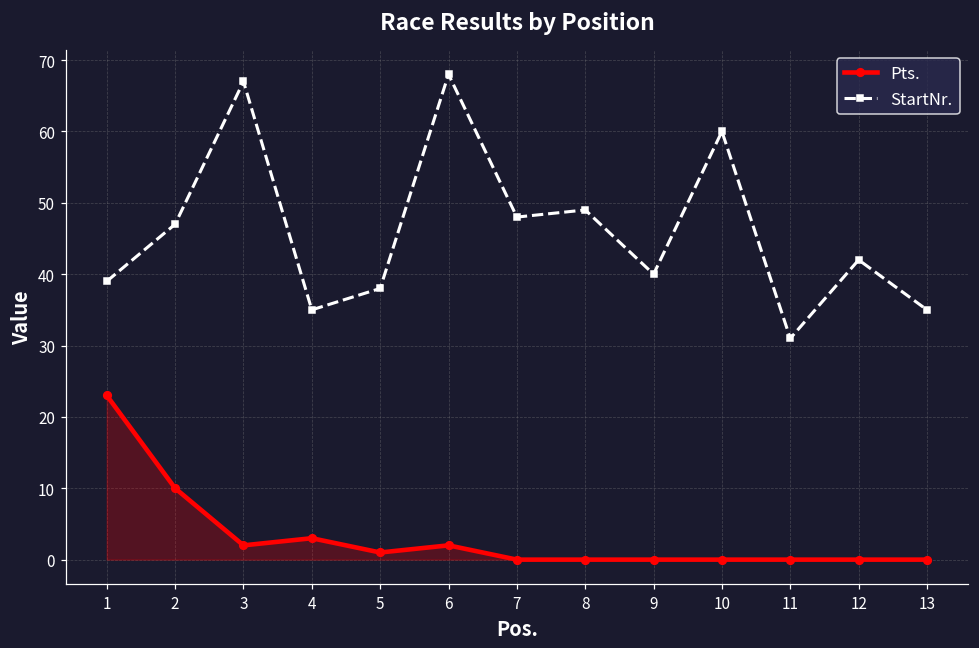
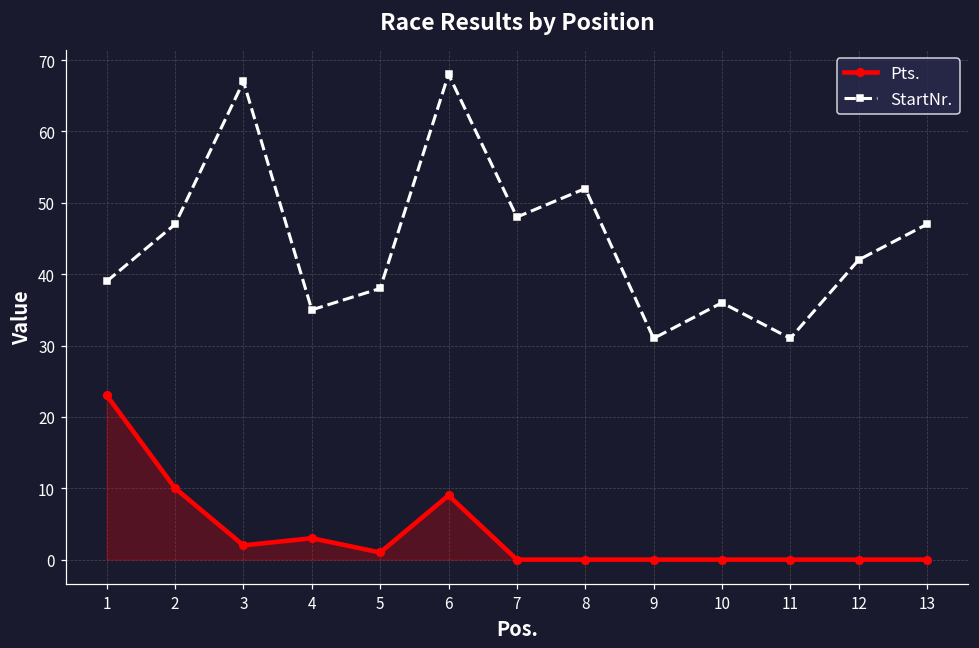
  {
    "Pts.": {
      "1": 23,
      "2": 10,
      "3": 2,
      "4": 3,
      "5": 1,
-     "6": 2,
+     "6": 9,
      "7": 0,
      "8": 0,
      "9": 0,
      "10": 0,
      "11": 0,
      "12": 0,
      "13": 0
    },
    "StartNr.": {
      "1": 39,
      "2": 47,
      "3": 67,
      "4": 35,
      "5": 38,
      "6": 68,
      "7": 48,
-     "8": 49,
-     "9": 40,
-     "10": 60,
+     "8": 52,
+     "9": 31,
+     "10": 36,
      "11": 31,
      "12": 42,
-     "13": 35
+     "13": 47
    }
  }
